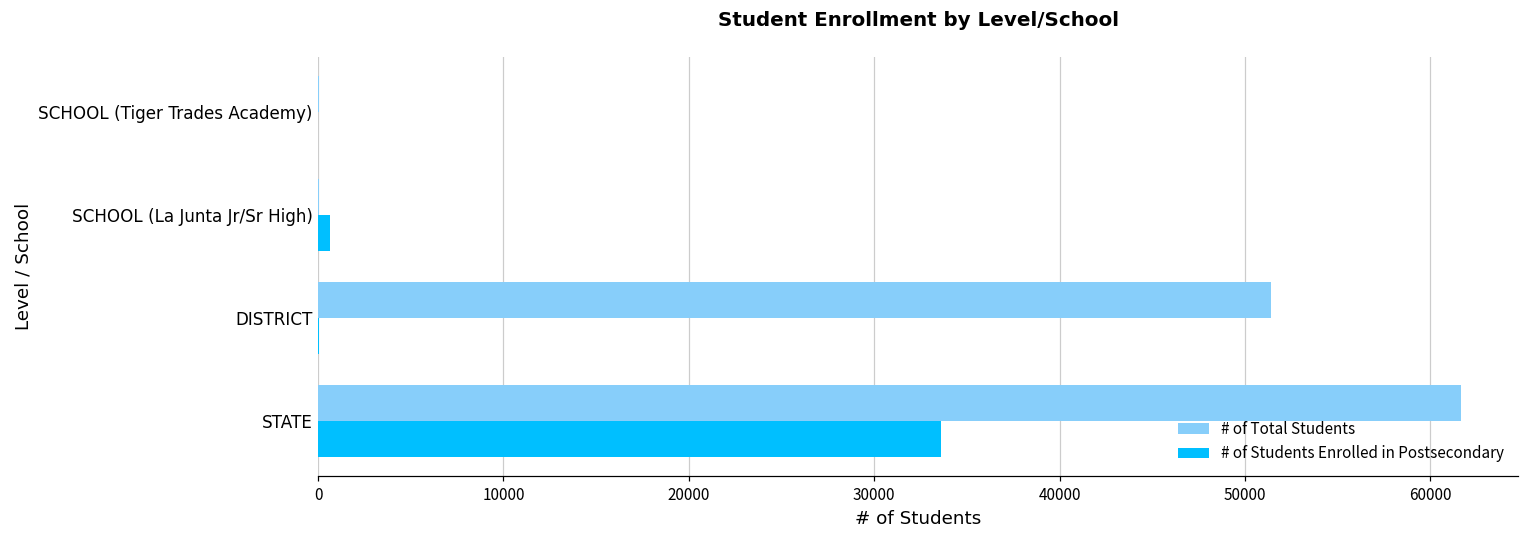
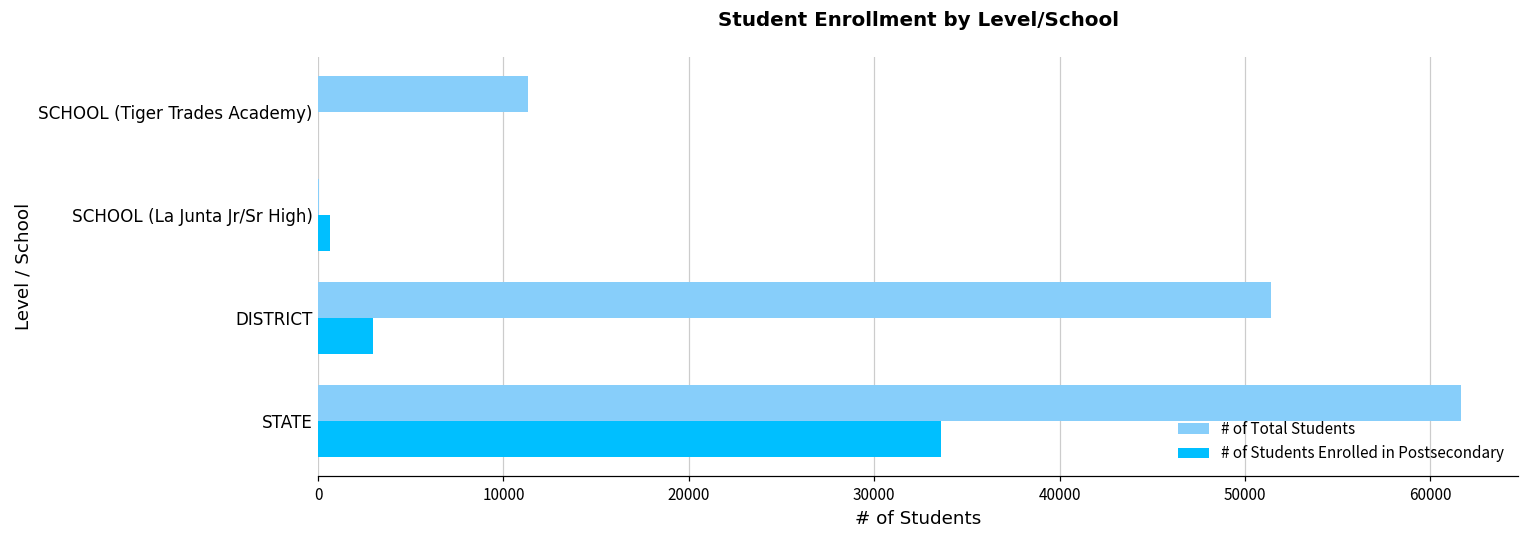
  {
    "# of Total Students": {
-     "SCHOOL (Tiger Trades Academy)": 0,
+     "SCHOOL (Tiger Trades Academy)": 11300,
      "DISTRICT": 51400,
      "STATE": 61600
    },
    "# of Students Enrolled in Postsecondary": {
      "SCHOOL (La Junta Jr/Sr High)": 700,
-     "DISTRICT": 0,
+     "DISTRICT": 3000,
      "STATE": 33600
    }
  }
